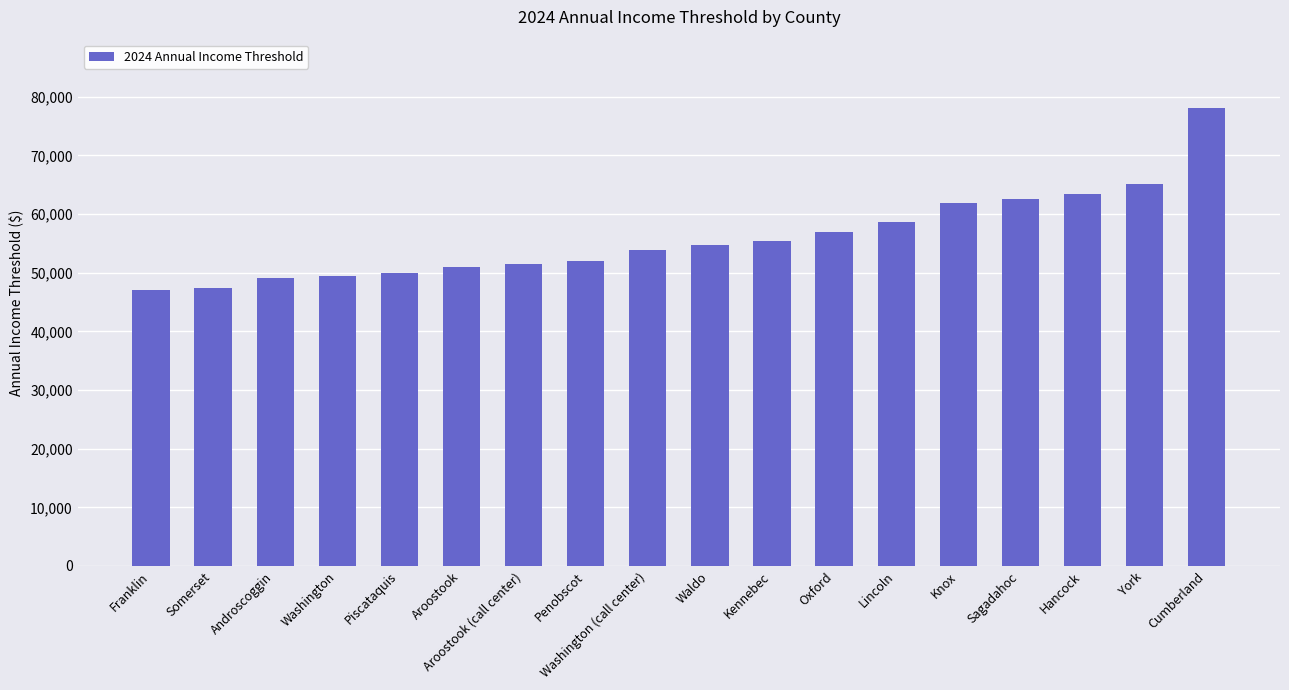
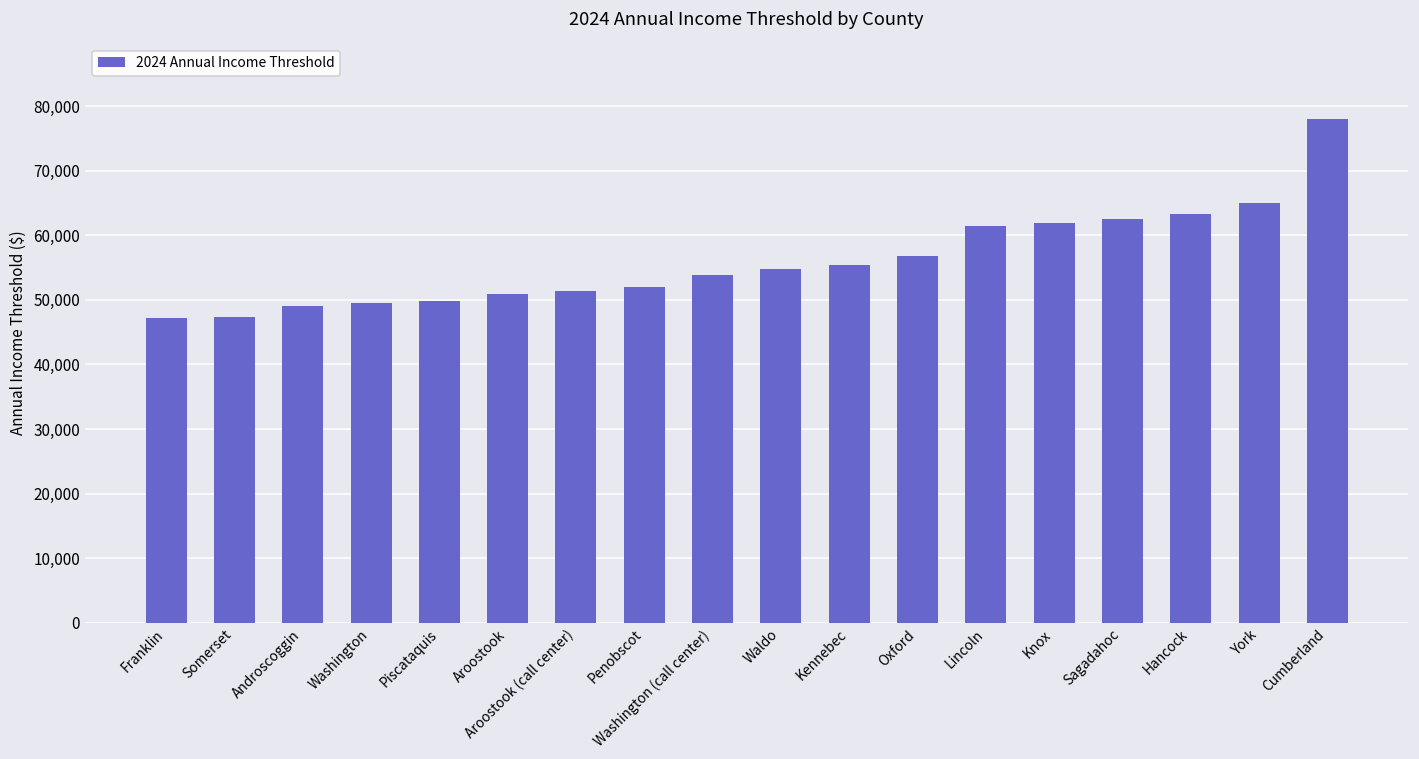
  {
    "Franklin": "47,000",
    "Somerset": "47,000",
    "Androscoggin": "49,000",
    "Washington": "50,000",
    "Piscataquis": "50,000",
    "Aroostook": "51,000",
    "Aroostook (call center)": "51,000",
    "Penobscot": "52,000",
    "Washington (call center)": "54,000",
    "Waldo": "55,000",
    "Kennebec": "55,000",
    "Oxford": "57,000",
-   "Lincoln": "59,000",
+   "Lincoln": "62,000",
    "Knox": "62,000",
    "Sagadahoc": "63,000",
    "Hancock": "63,000",
    "York": "65,000",
    "Cumberland": "78,000"
  }
